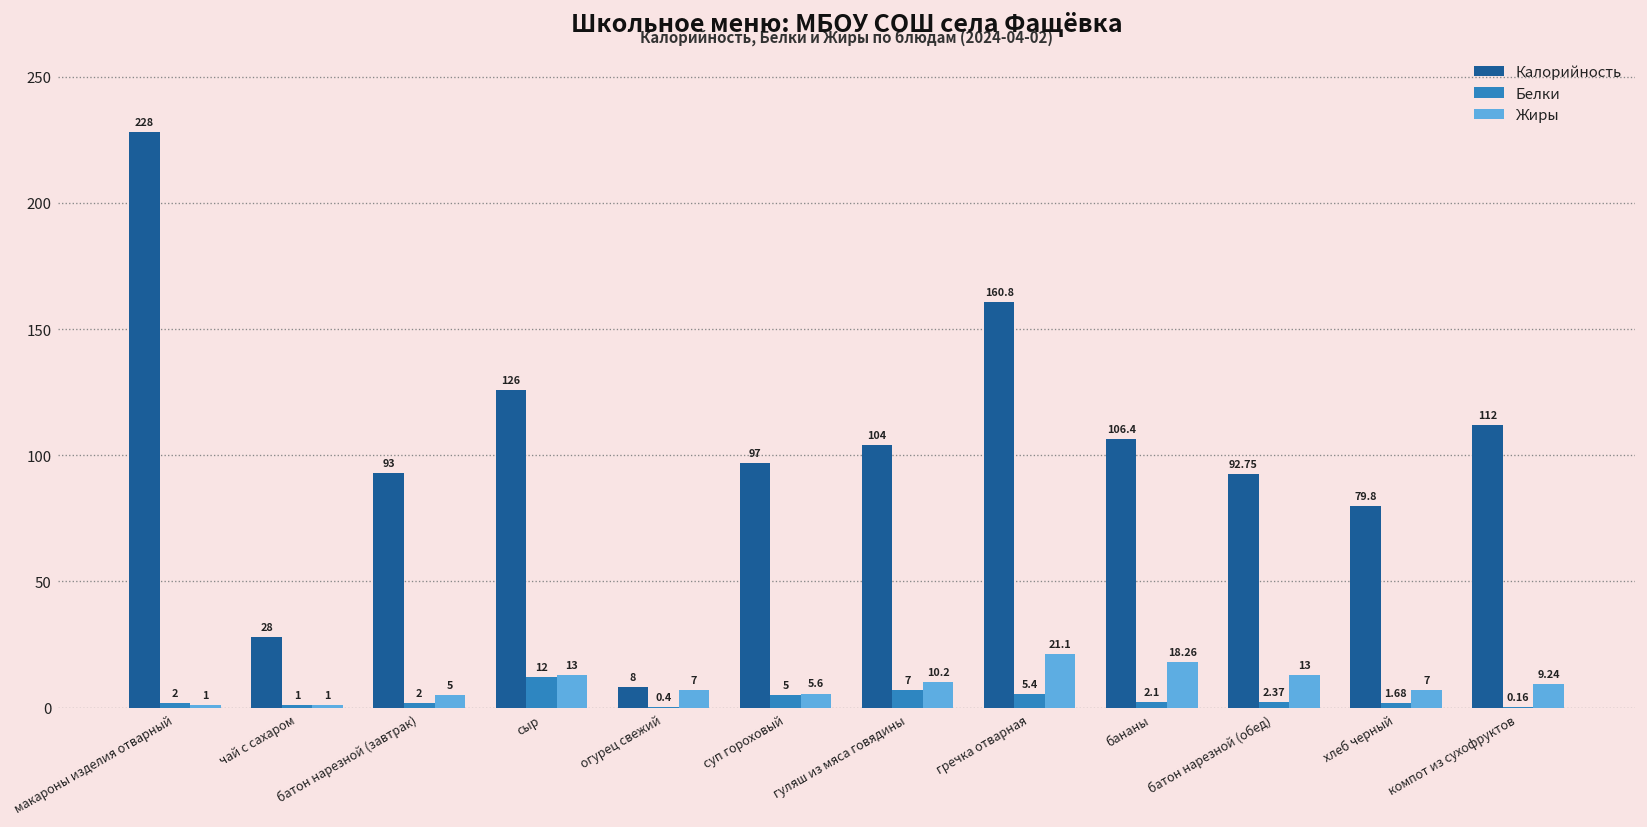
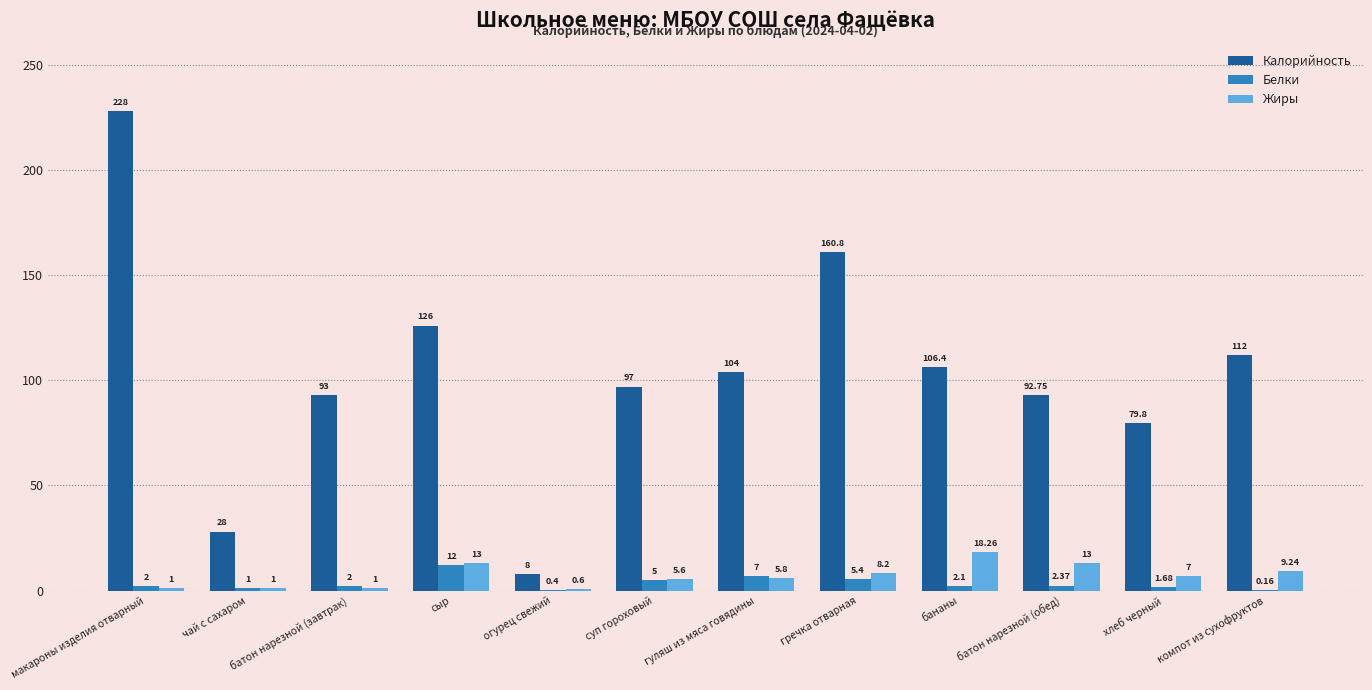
  {
    "Жиры": {
      "макароны изделия отварный": 1,
      "чай с сахаром": 1,
-     "батон нарезной (завтрак)": 5,
+     "батон нарезной (завтрак)": 1,
      "сыр": 13,
-     "огурец свежий": 7,
+     "огурец свежий": 0.6,
      "суп гороховый": 5.6,
-     "гуляш из мяса говядины": 10.2,
-     "гречка отварная": 21.1,
+     "гуляш из мяса говядины": 5.8,
+     "гречка отварная": 8.2,
      "бананы": 18.26,
      "батон нарезной (обед)": 13,
      "хлеб черный": 7,
      "компот из сухофруктов": 9.24
    }
  }
